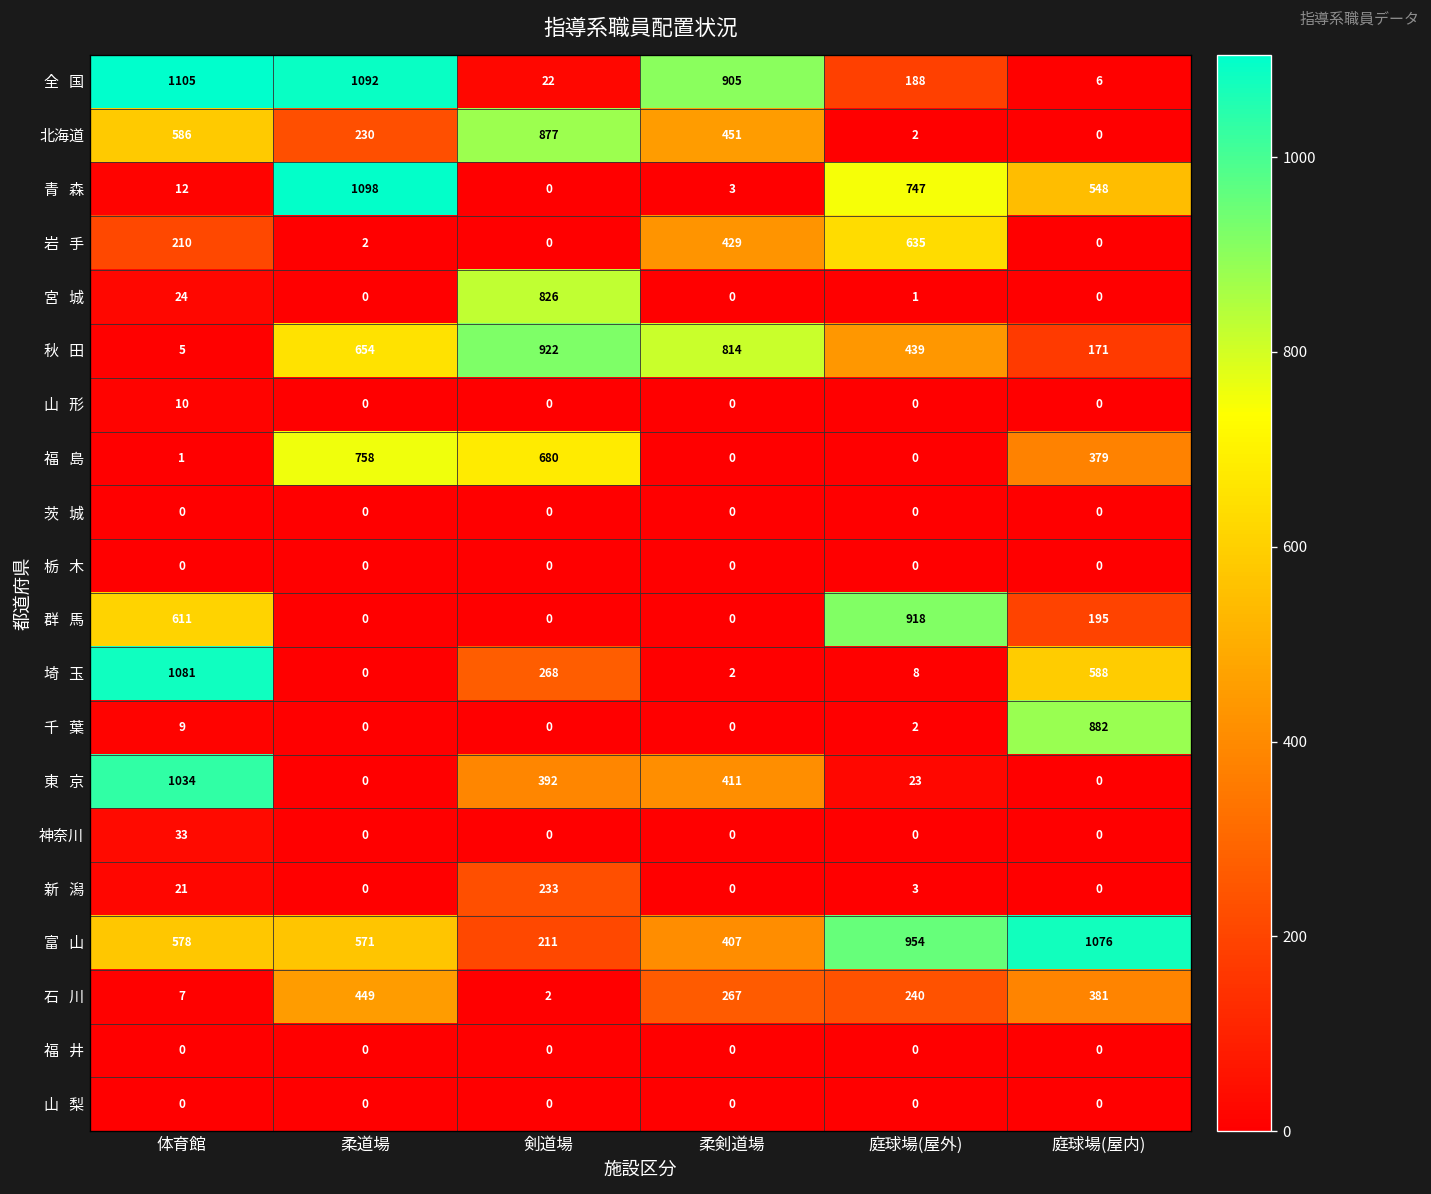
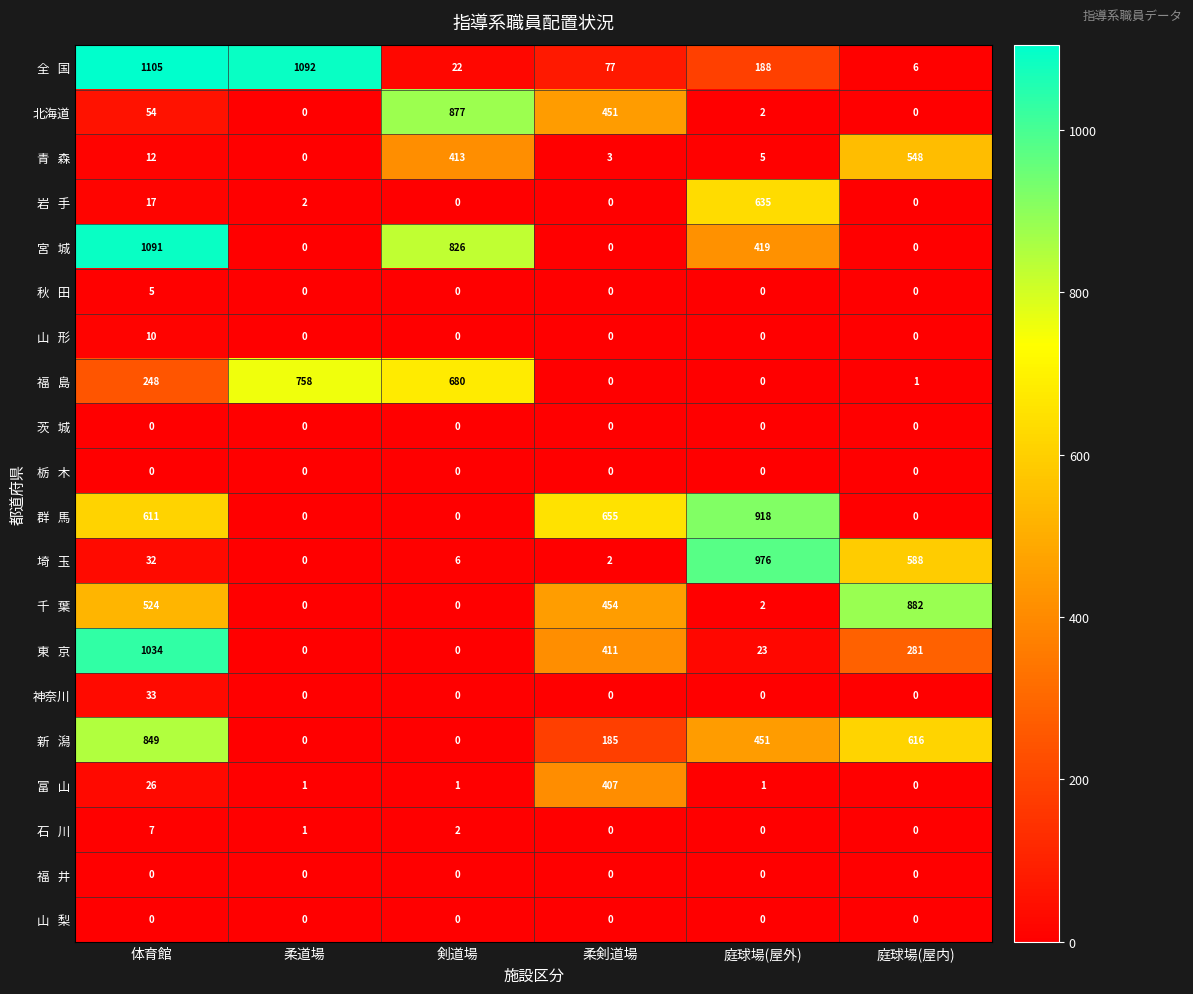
  {
    "全 国": {
      "体育館": 1105,
      "柔道場": 1092,
      "剣道場": 22,
-     "柔剣道場": 905,
+     "柔剣道場": 77,
      "庭球場(屋外)": 188,
      "庭球場(屋内)": 6
    },
    "北海道": {
-     "体育館": 586,
-     "柔道場": 230,
+     "体育館": 54,
+     "柔道場": 0,
      "剣道場": 877,
      "柔剣道場": 451,
      "庭球場(屋外)": 2,
      "庭球場(屋内)": 0
    },
    "青 森": {
      "体育館": 12,
-     "柔道場": 1098,
-     "剣道場": 0,
+     "柔道場": 0,
+     "剣道場": 413,
      "柔剣道場": 3,
-     "庭球場(屋外)": 747,
+     "庭球場(屋外)": 5,
      "庭球場(屋内)": 548
    },
    "岩 手": {
-     "体育館": 210,
+     "体育館": 17,
      "柔道場": 2,
      "剣道場": 0,
-     "柔剣道場": 429,
+     "柔剣道場": 0,
      "庭球場(屋外)": 635,
      "庭球場(屋内)": 0
    },
    "宮 城": {
-     "体育館": 24,
+     "体育館": 1091,
      "柔道場": 0,
      "剣道場": 826,
      "柔剣道場": 0,
-     "庭球場(屋外)": 1,
+     "庭球場(屋外)": 419,
      "庭球場(屋内)": 0
    },
    "秋 田": {
      "体育館": 5,
-     "柔道場": 654,
-     "剣道場": 922,
-     "柔剣道場": 814,
-     "庭球場(屋外)": 439,
-     "庭球場(屋内)": 171
+     "柔道場": 0,
+     "剣道場": 0,
+     "柔剣道場": 0,
+     "庭球場(屋外)": 0,
+     "庭球場(屋内)": 0
    },
    "山 形": {
      "体育館": 10,
      "柔道場": 0,
      "剣道場": 0,
      "柔剣道場": 0,
      "庭球場(屋外)": 0,
      "庭球場(屋内)": 0
    },
    "福 島": {
-     "体育館": 1,
+     "体育館": 248,
      "柔道場": 758,
      "剣道場": 680,
      "柔剣道場": 0,
      "庭球場(屋外)": 0,
-     "庭球場(屋内)": 379
+     "庭球場(屋内)": 1
    },
    "茨 城": {
      "体育館": 0,
      "柔道場": 0,
      "剣道場": 0,
      "柔剣道場": 0,
      "庭球場(屋外)": 0,
      "庭球場(屋内)": 0
    },
    "栃 木": {
      "体育館": 0,
      "柔道場": 0,
      "剣道場": 0,
      "柔剣道場": 0,
      "庭球場(屋外)": 0,
      "庭球場(屋内)": 0
    },
    "群 馬": {
      "体育館": 611,
      "柔道場": 0,
      "剣道場": 0,
-     "柔剣道場": 0,
+     "柔剣道場": 655,
      "庭球場(屋外)": 918,
-     "庭球場(屋内)": 195
+     "庭球場(屋内)": 0
    },
    "埼 玉": {
-     "体育館": 1081,
+     "体育館": 32,
      "柔道場": 0,
-     "剣道場": 268,
+     "剣道場": 6,
      "柔剣道場": 2,
-     "庭球場(屋外)": 8,
+     "庭球場(屋外)": 976,
      "庭球場(屋内)": 588
    },
    "千 葉": {
-     "体育館": 9,
+     "体育館": 524,
      "柔道場": 0,
      "剣道場": 0,
-     "柔剣道場": 0,
+     "柔剣道場": 454,
      "庭球場(屋外)": 2,
      "庭球場(屋内)": 882
    },
    "東 京": {
      "体育館": 1034,
      "柔道場": 0,
-     "剣道場": 392,
+     "剣道場": 0,
      "柔剣道場": 411,
      "庭球場(屋外)": 23,
-     "庭球場(屋内)": 0
+     "庭球場(屋内)": 281
    },
    "神奈川": {
      "体育館": 33,
      "柔道場": 0,
      "剣道場": 0,
      "柔剣道場": 0,
      "庭球場(屋外)": 0,
      "庭球場(屋内)": 0
    },
    "新 潟": {
-     "体育館": 21,
+     "体育館": 849,
      "柔道場": 0,
-     "剣道場": 233,
-     "柔剣道場": 0,
-     "庭球場(屋外)": 3,
-     "庭球場(屋内)": 0
+     "剣道場": 0,
+     "柔剣道場": 185,
+     "庭球場(屋外)": 451,
+     "庭球場(屋内)": 616
    },
    "富 山": {
-     "体育館": 578,
-     "柔道場": 571,
-     "剣道場": 211,
+     "体育館": 26,
+     "柔道場": 1,
+     "剣道場": 1,
      "柔剣道場": 407,
-     "庭球場(屋外)": 954,
-     "庭球場(屋内)": 1076
+     "庭球場(屋外)": 1,
+     "庭球場(屋内)": 0
    },
    "石 川": {
      "体育館": 7,
-     "柔道場": 449,
+     "柔道場": 1,
      "剣道場": 2,
-     "柔剣道場": 267,
-     "庭球場(屋外)": 240,
-     "庭球場(屋内)": 381
+     "柔剣道場": 0,
+     "庭球場(屋外)": 0,
+     "庭球場(屋内)": 0
    },
    "福 井": {
      "体育館": 0,
      "柔道場": 0,
      "剣道場": 0,
      "柔剣道場": 0,
      "庭球場(屋外)": 0,
      "庭球場(屋内)": 0
    },
    "山 梨": {
      "体育館": 0,
      "柔道場": 0,
      "剣道場": 0,
      "柔剣道場": 0,
      "庭球場(屋外)": 0,
      "庭球場(屋内)": 0
    }
  }
